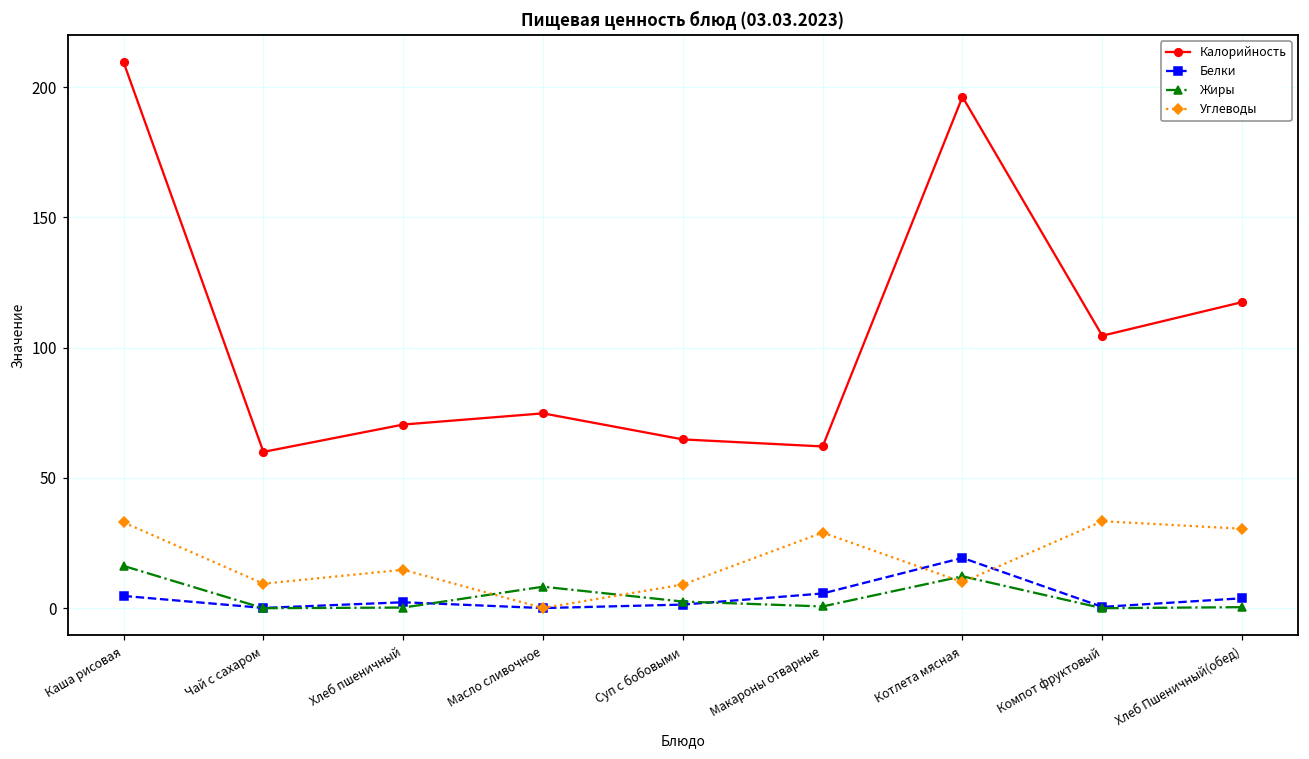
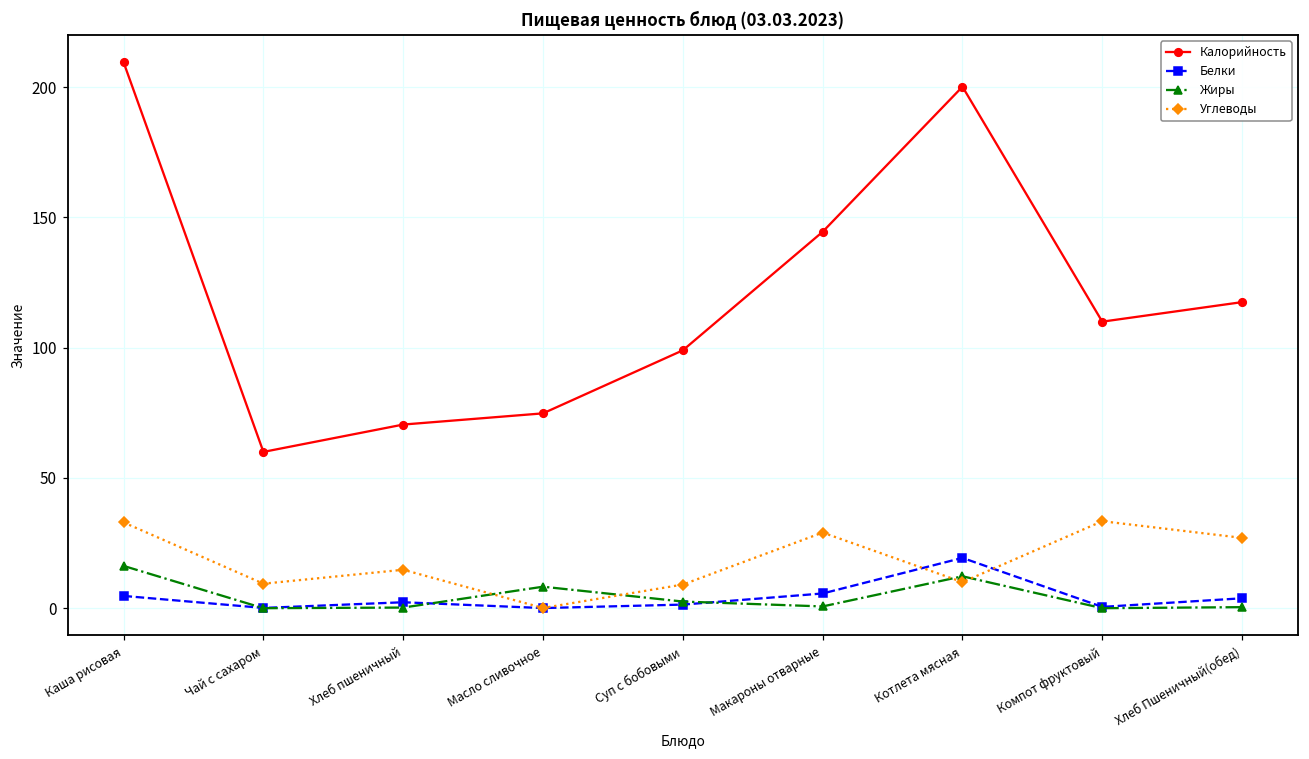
  {
    "Калорийность": {
      "Каша рисовая": 210,
      "Чай с сахаром": 60,
      "Хлеб пшеничный": 71,
      "Масло сливочное": 75,
-     "Суп с бобовыми": 65,
-     "Макароны отварные": 62,
-     "Котлета мясная": 196,
-     "Компот фруктовый": 105,
+     "Суп с бобовыми": 99,
+     "Макароны отварные": 145,
+     "Котлета мясная": 200,
+     "Компот фруктовый": 110,
      "Хлеб Пшеничный(обед)": 118
    },
    "Белки": {
      "Каша рисовая": 5,
      "Хлеб пшеничный": 2,
      "Суп с бобовыми": 1,
      "Макароны отварные": 6,
      "Котлета мясная": 19,
      "Хлеб Пшеничный(обед)": 4
    },
    "Жиры": {
      "Каша рисовая": 16,
      "Хлеб пшеничный": 0,
      "Масло сливочное": 8,
      "Суп с бобовыми": 3,
      "Макароны отварные": 1,
      "Котлета мясная": 12,
      "Хлеб Пшеничный(обед)": 0
    },
    "Углеводы": {
      "Каша рисовая": 33,
      "Чай с сахаром": 9,
      "Хлеб пшеничный": 15,
      "Суп с бобовыми": 9,
      "Макароны отварные": 29,
      "Котлета мясная": 10,
      "Компот фруктовый": 33,
-     "Хлеб Пшеничный(обед)": 31
+     "Хлеб Пшеничный(обед)": 27
    }
  }
